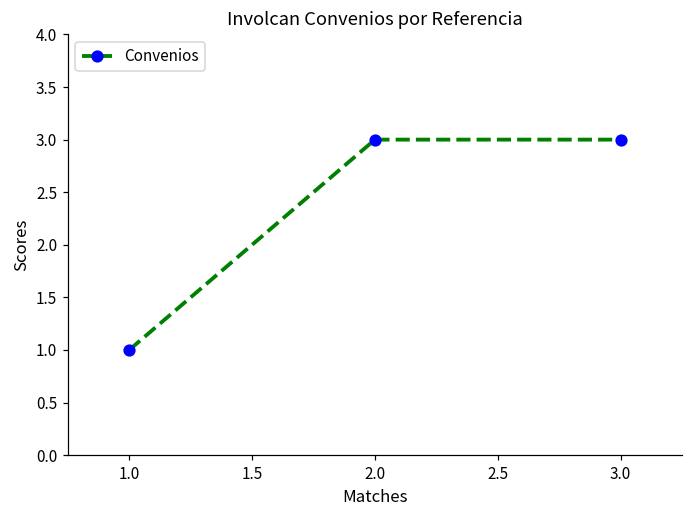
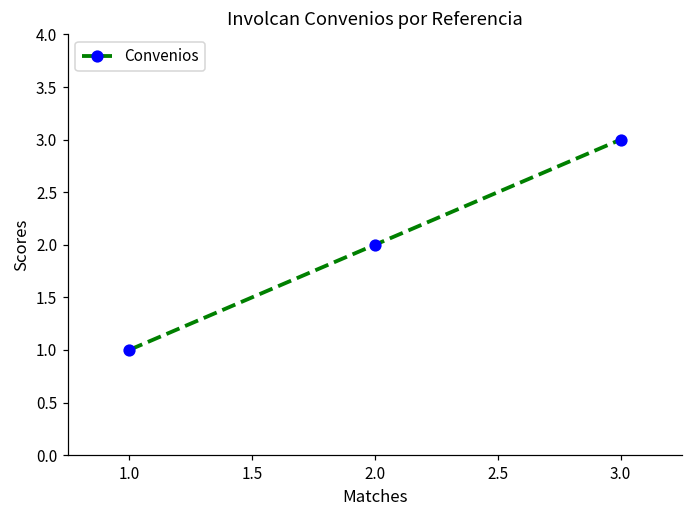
  {
    "1.0": 1,
-   "2.0": 3,
+   "2.0": 2,
    "3.0": 3
  }
